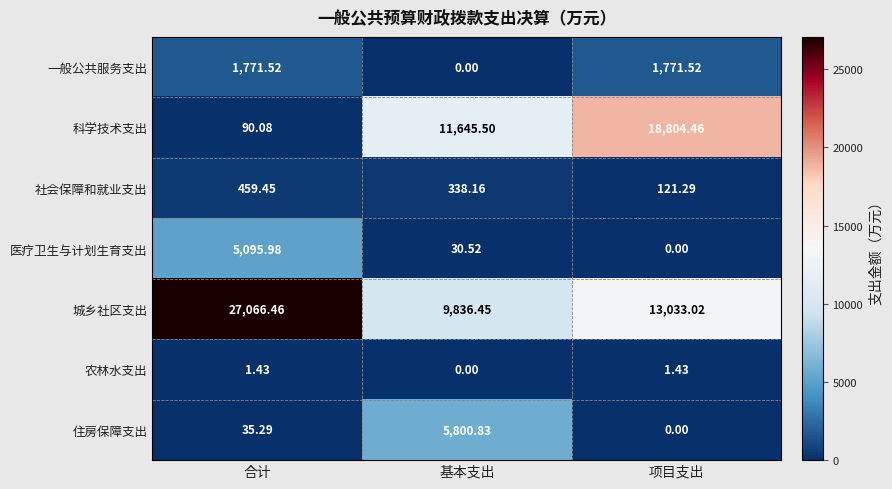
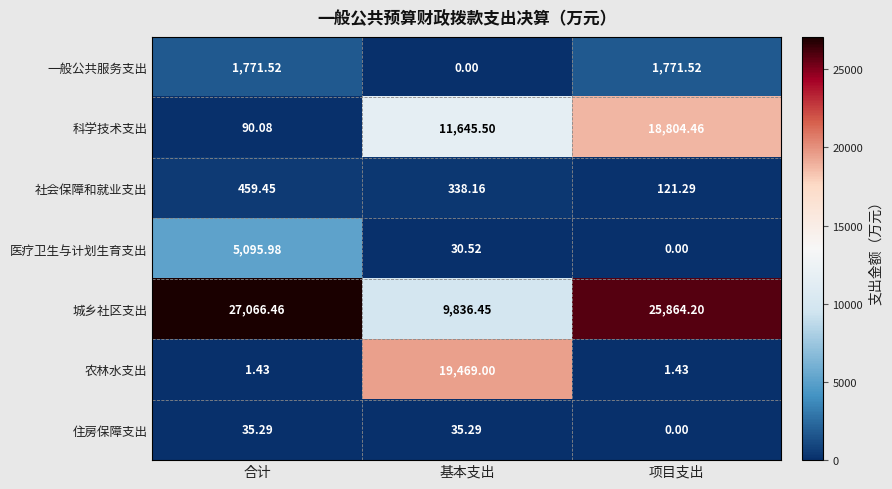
  {
    "一般公共服务支出": {
      "合计": "1,771.52",
      "基本支出": "0.00",
      "项目支出": "1,771.52"
    },
    "科学技术支出": {
      "合计": "90.08",
      "基本支出": "11,645.50",
      "项目支出": "18,804.46"
    },
    "社会保障和就业支出": {
      "合计": "459.45",
      "基本支出": "338.16",
      "项目支出": "121.29"
    },
    "医疗卫生与计划生育支出": {
      "合计": "5,095.98",
      "基本支出": "30.52",
      "项目支出": "0.00"
    },
    "城乡社区支出": {
      "合计": "27,066.46",
      "基本支出": "9,836.45",
-     "项目支出": "13,033.02"
+     "项目支出": "25,864.20"
    },
    "农林水支出": {
      "合计": "1.43",
-     "基本支出": "0.00",
+     "基本支出": "19,469.00",
      "项目支出": "1.43"
    },
    "住房保障支出": {
      "合计": "35.29",
-     "基本支出": "5,800.83",
+     "基本支出": "35.29",
      "项目支出": "0.00"
    }
  }
